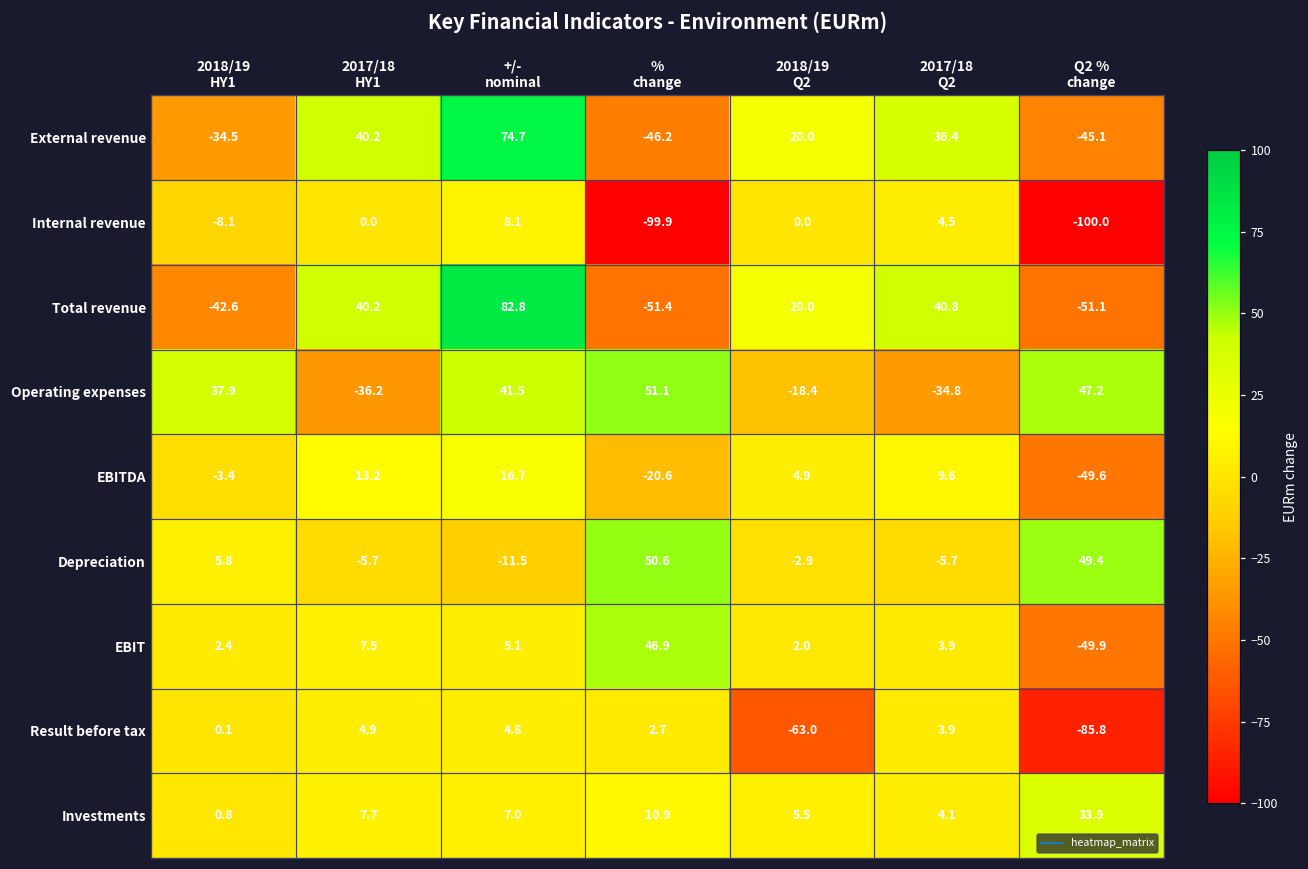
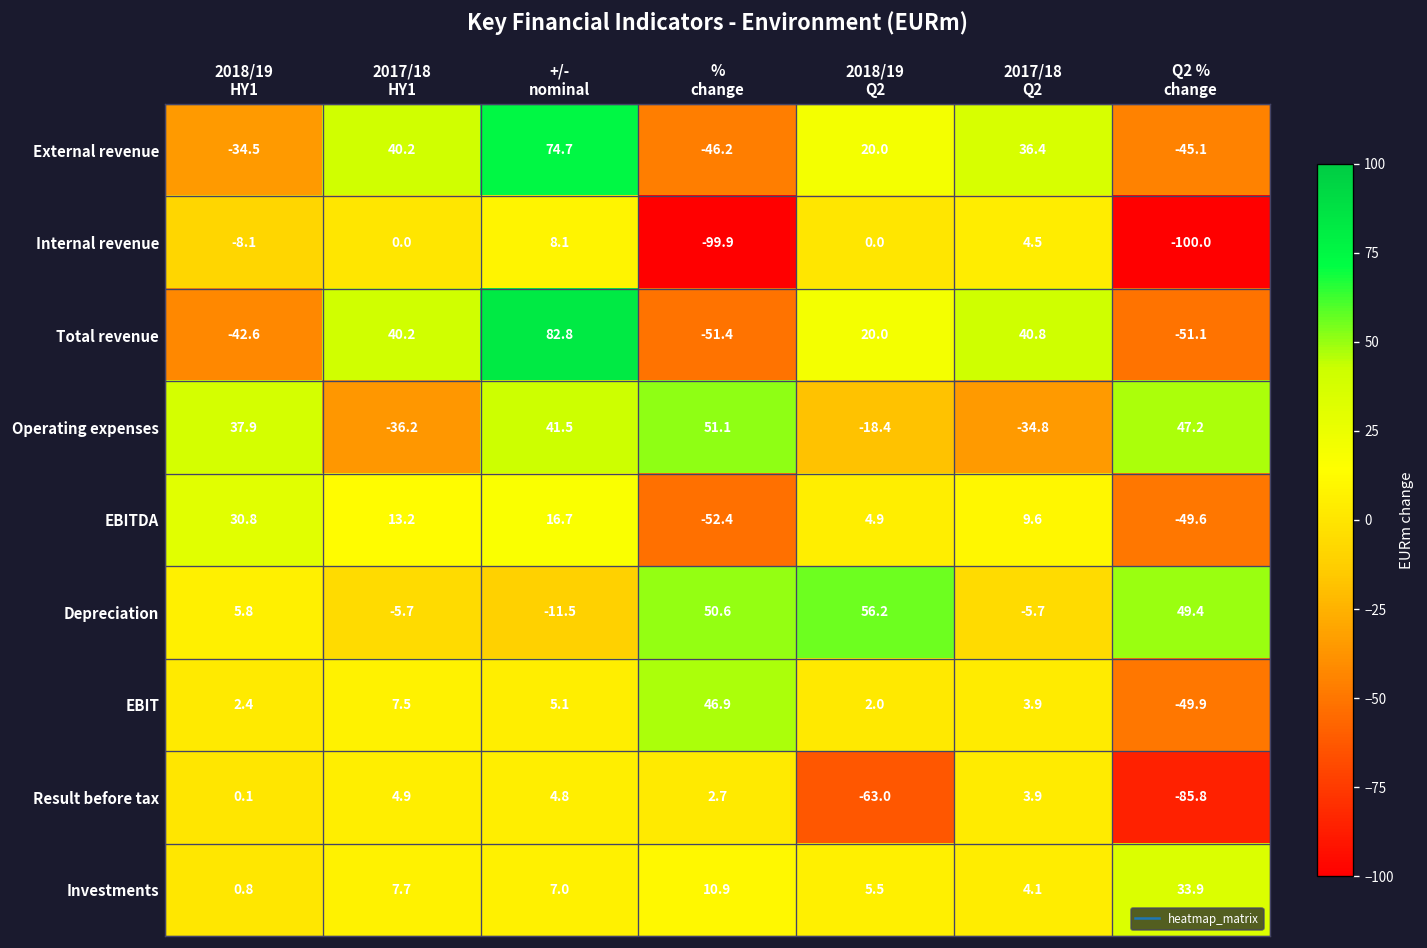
  {
    "External revenue": {
      "2018/19 HY1": -34.5,
      "2017/18 HY1": 40.2,
      "+/- nominal": 74.7,
      "% change": -46.2,
      "2018/19 Q2": 20.0,
      "2017/18 Q2": 36.4,
      "Q2 % change": -45.1
    },
    "Internal revenue": {
      "2018/19 HY1": -8.1,
      "2017/18 HY1": 0.0,
      "+/- nominal": 8.1,
      "% change": -99.9,
      "2018/19 Q2": 0.0,
      "2017/18 Q2": 4.5,
      "Q2 % change": -100.0
    },
    "Total revenue": {
      "2018/19 HY1": -42.6,
      "2017/18 HY1": 40.2,
      "+/- nominal": 82.8,
      "% change": -51.4,
      "2018/19 Q2": 20.0,
      "2017/18 Q2": 40.8,
      "Q2 % change": -51.1
    },
    "Operating expenses": {
      "2018/19 HY1": 37.9,
      "2017/18 HY1": -36.2,
      "+/- nominal": 41.5,
      "% change": 51.1,
      "2018/19 Q2": -18.4,
      "2017/18 Q2": -34.8,
      "Q2 % change": 47.2
    },
    "EBITDA": {
-     "2018/19 HY1": -3.4,
+     "2018/19 HY1": 30.8,
      "2017/18 HY1": 13.2,
      "+/- nominal": 16.7,
-     "% change": -20.6,
+     "% change": -52.4,
      "2018/19 Q2": 4.9,
      "2017/18 Q2": 9.6,
      "Q2 % change": -49.6
    },
    "Depreciation": {
      "2018/19 HY1": 5.8,
      "2017/18 HY1": -5.7,
      "+/- nominal": -11.5,
      "% change": 50.6,
-     "2018/19 Q2": -2.9,
+     "2018/19 Q2": 56.2,
      "2017/18 Q2": -5.7,
      "Q2 % change": 49.4
    },
    "EBIT": {
      "2018/19 HY1": 2.4,
      "2017/18 HY1": 7.5,
      "+/- nominal": 5.1,
      "% change": 46.9,
      "2018/19 Q2": 2.0,
      "2017/18 Q2": 3.9,
      "Q2 % change": -49.9
    },
    "Result before tax": {
      "2018/19 HY1": 0.1,
      "2017/18 HY1": 4.9,
      "+/- nominal": 4.8,
      "% change": 2.7,
      "2018/19 Q2": -63.0,
      "2017/18 Q2": 3.9,
      "Q2 % change": -85.8
    },
    "Investments": {
      "2018/19 HY1": 0.8,
      "2017/18 HY1": 7.7,
      "+/- nominal": 7.0,
      "% change": 10.9,
      "2018/19 Q2": 5.5,
      "2017/18 Q2": 4.1,
      "Q2 % change": 33.9
    }
  }
